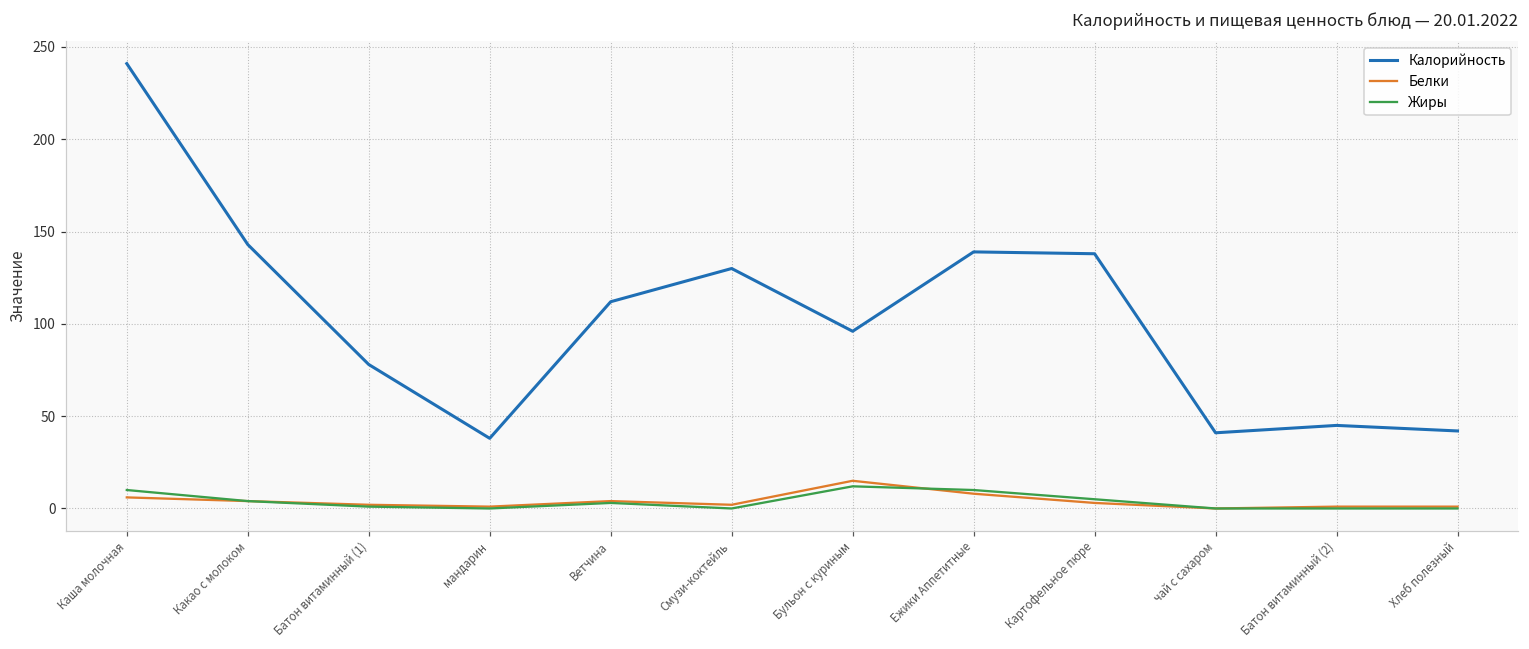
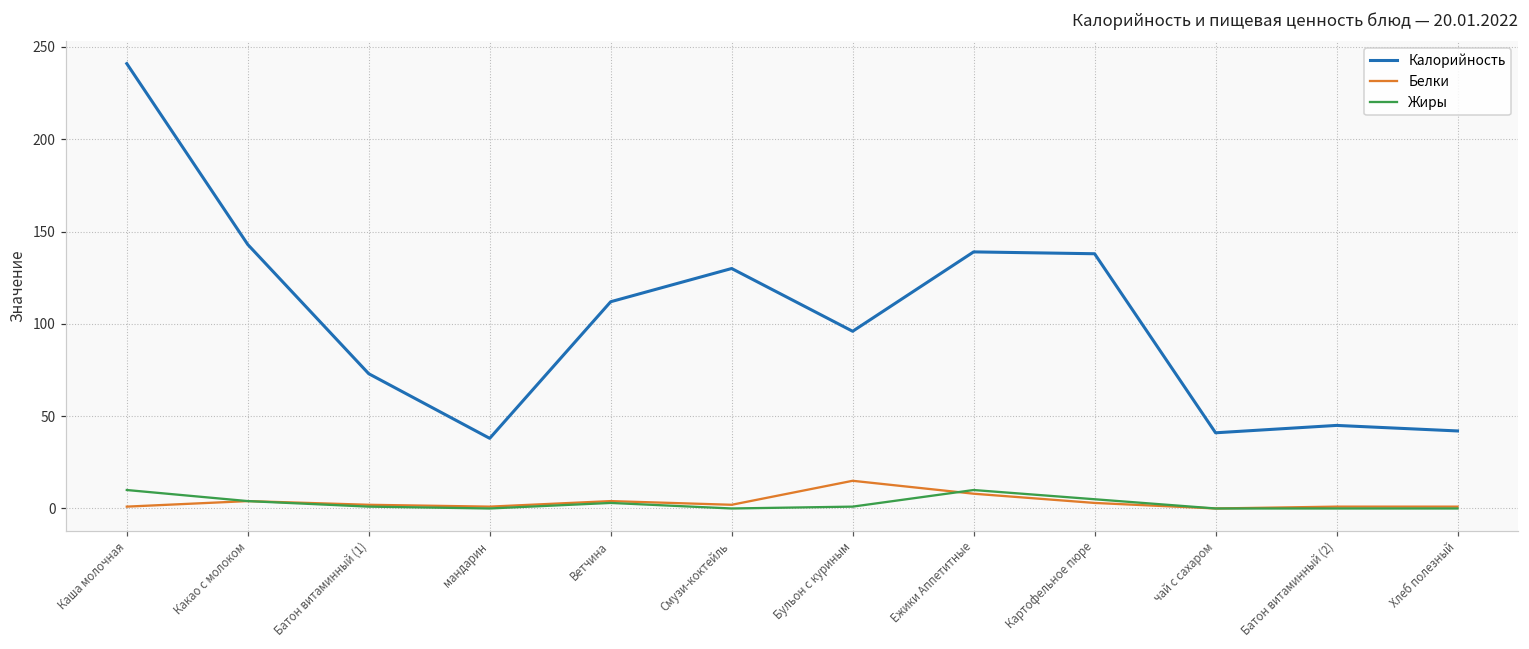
  {
    "Калорийность": {
      "Каша молочная": 241,
      "Какао с молоком": 143,
-     "Батон витаминный (1)": 78,
+     "Батон витаминный (1)": 73,
      "мандарин": 38,
      "Ветчина": 112,
      "Смузи-коктейль": 130,
      "Бульон с куриным": 96,
      "Ежики Аппетитные": 139,
      "Картофельное пюре": 138,
      "чай с сахаром": 41,
      "Батон витаминный (2)": 45,
      "Хлеб полезный": 42
    },
    "Белки": {
-     "Каша молочная": 6,
+     "Каша молочная": 1,
      "Смузи-коктейль": 2,
      "Бульон с куриным": 15,
      "Ежики Аппетитные": 8,
      "Картофельное пюре": 3
    },
    "Жиры": {
      "Каша молочная": 10,
      "Смузи-коктейль": 0,
-     "Бульон с куриным": 12,
+     "Бульон с куриным": 1,
      "Ежики Аппетитные": 10,
      "Картофельное пюре": 5
    }
  }
